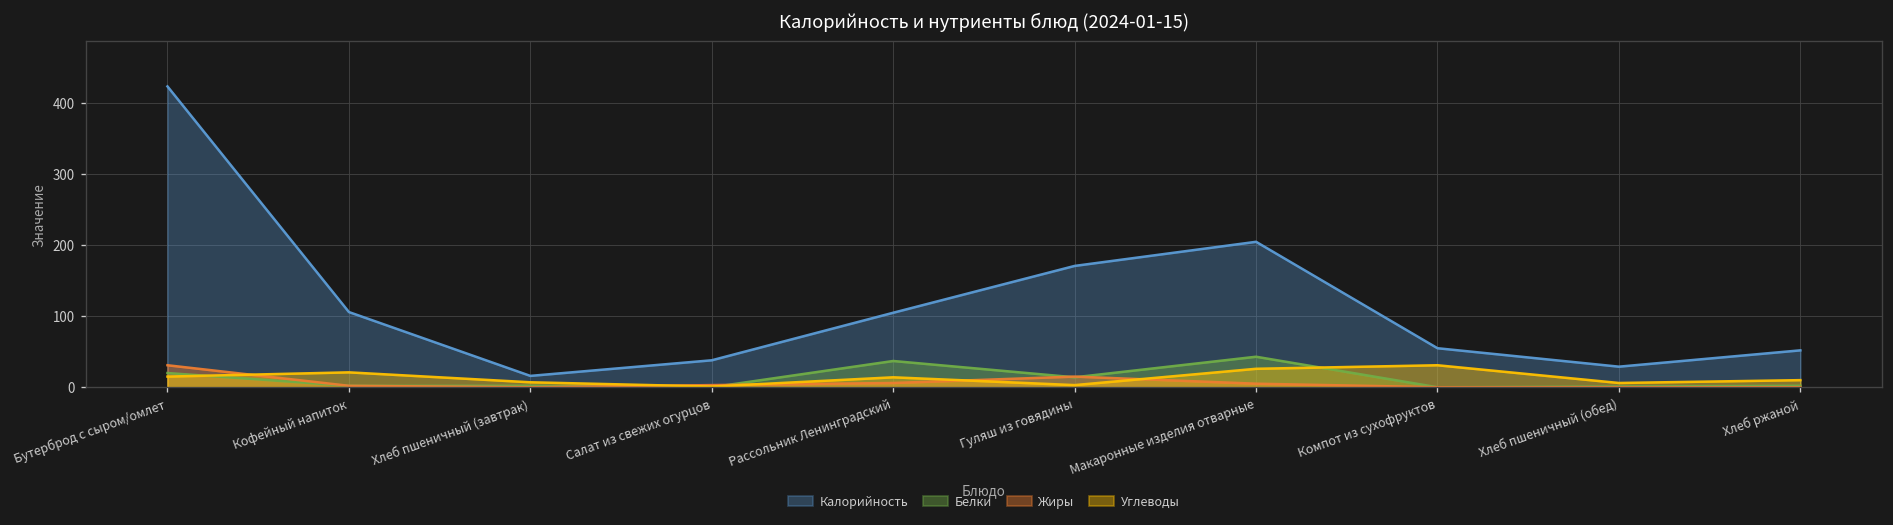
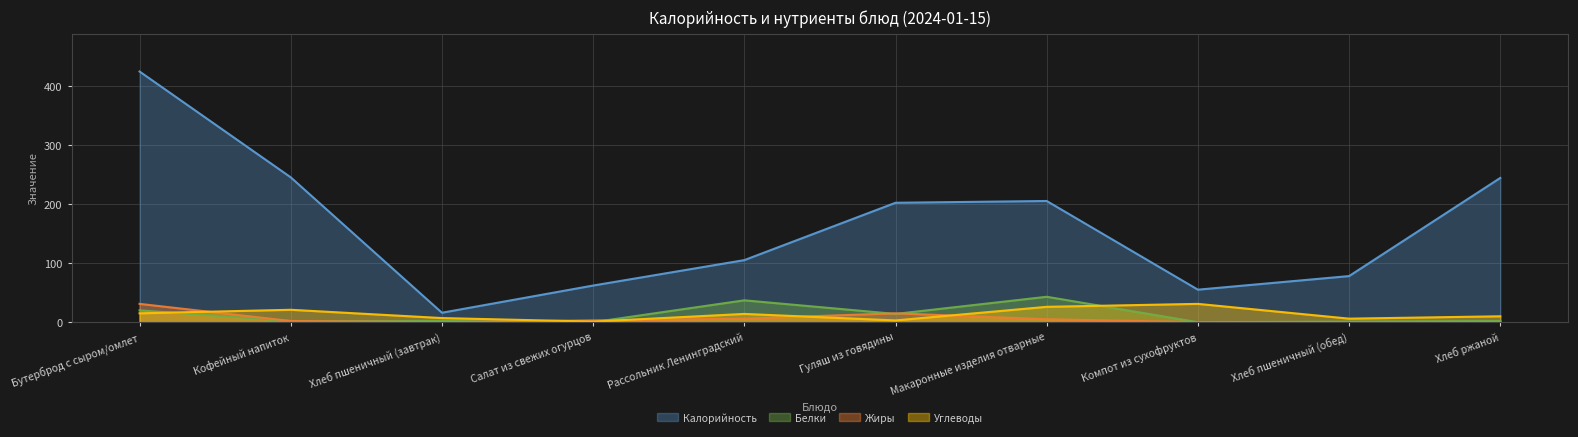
  {
    "Калорийность": {
      "Бутерброд с сыром/омлет": 420,
-     "Кофейный напиток": 110,
+     "Кофейный напиток": 250,
      "Хлеб пшеничный (завтрак)": 20,
-     "Салат из свежих огурцов": 40,
+     "Салат из свежих огурцов": 60,
      "Рассольник Ленинградский": 110,
-     "Гуляш из говядины": 170,
+     "Гуляш из говядины": 200,
      "Макаронные изделия отварные": 210,
      "Компот из сухофруктов": 60,
-     "Хлеб пшеничный (обед)": 30,
-     "Хлеб ржаной": 50
+     "Хлеб пшеничный (обед)": 80,
+     "Хлеб ржаной": 240
    },
    "Белки": {
      "Бутерброд с сыром/омлет": 20,
      "Рассольник Ленинградский": 40,
      "Макаронные изделия отварные": 40
    }
  }
